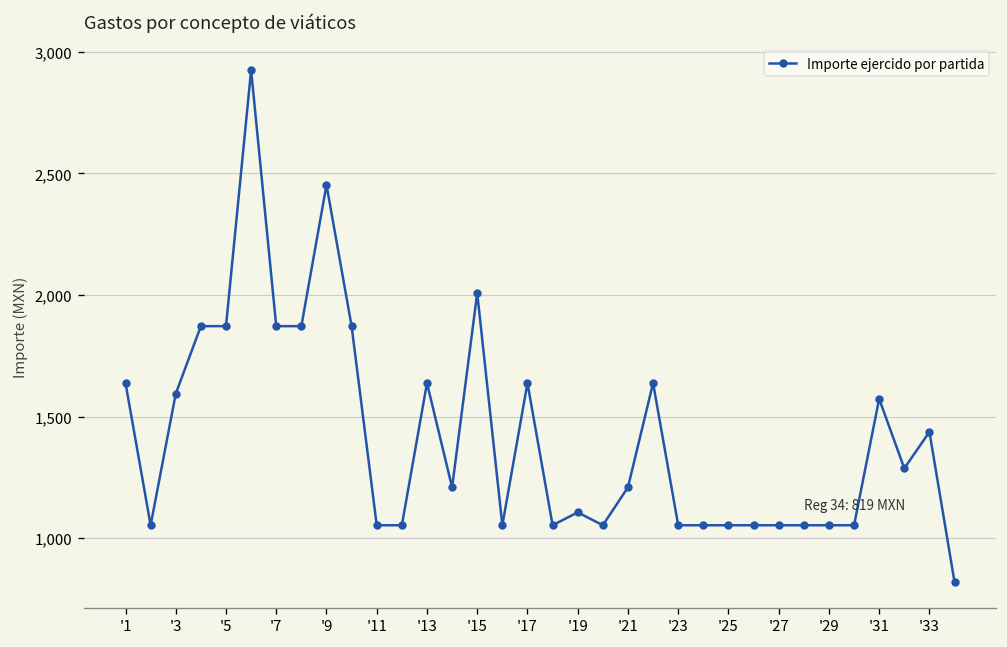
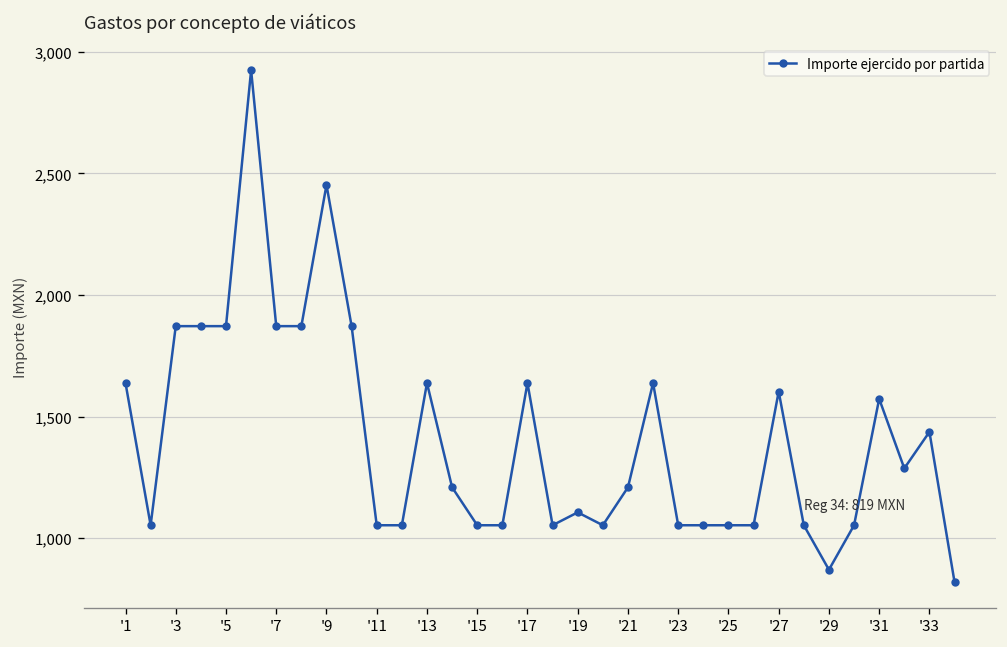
  {
    "'1": "1,640",
-   "'3": "1,590",
+   "'3": "1,870",
    "'5": "1,870",
    "'7": "1,870",
    "'9": "2,450",
    "'11": "1,050",
    "'13": "1,640",
-   "'15": "2,010",
+   "'15": "1,050",
    "'17": "1,640",
    "'19": "1,110",
    "'21": "1,210",
    "'23": "1,050",
    "'25": "1,050",
-   "'27": "1,050",
-   "'29": "1,050",
+   "'27": "1,600",
+   "'29": "870",
    "'31": "1,570",
    "'33": "1,440"
  }
